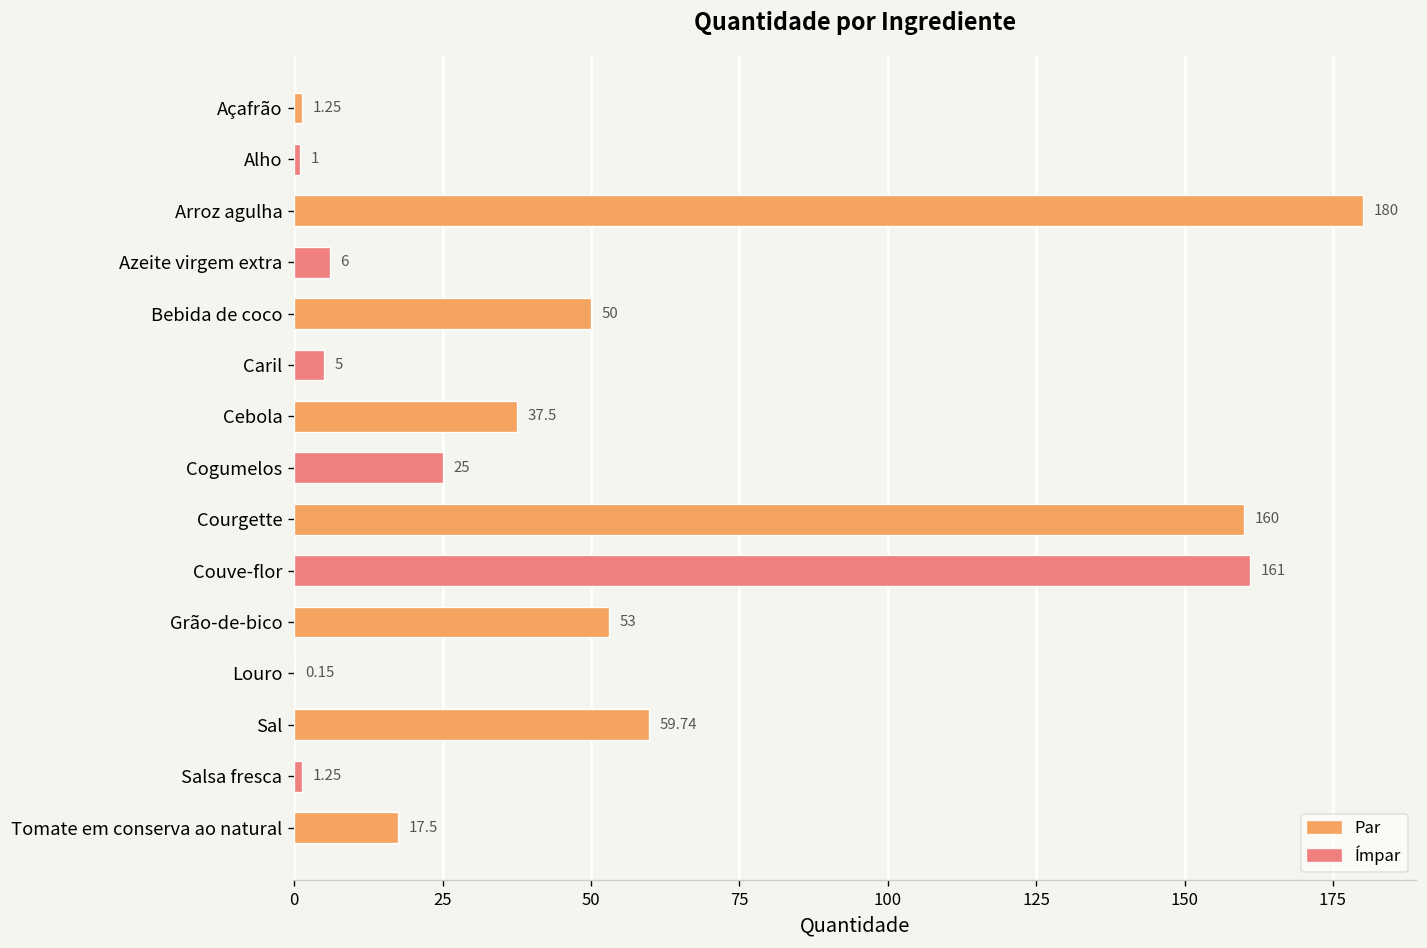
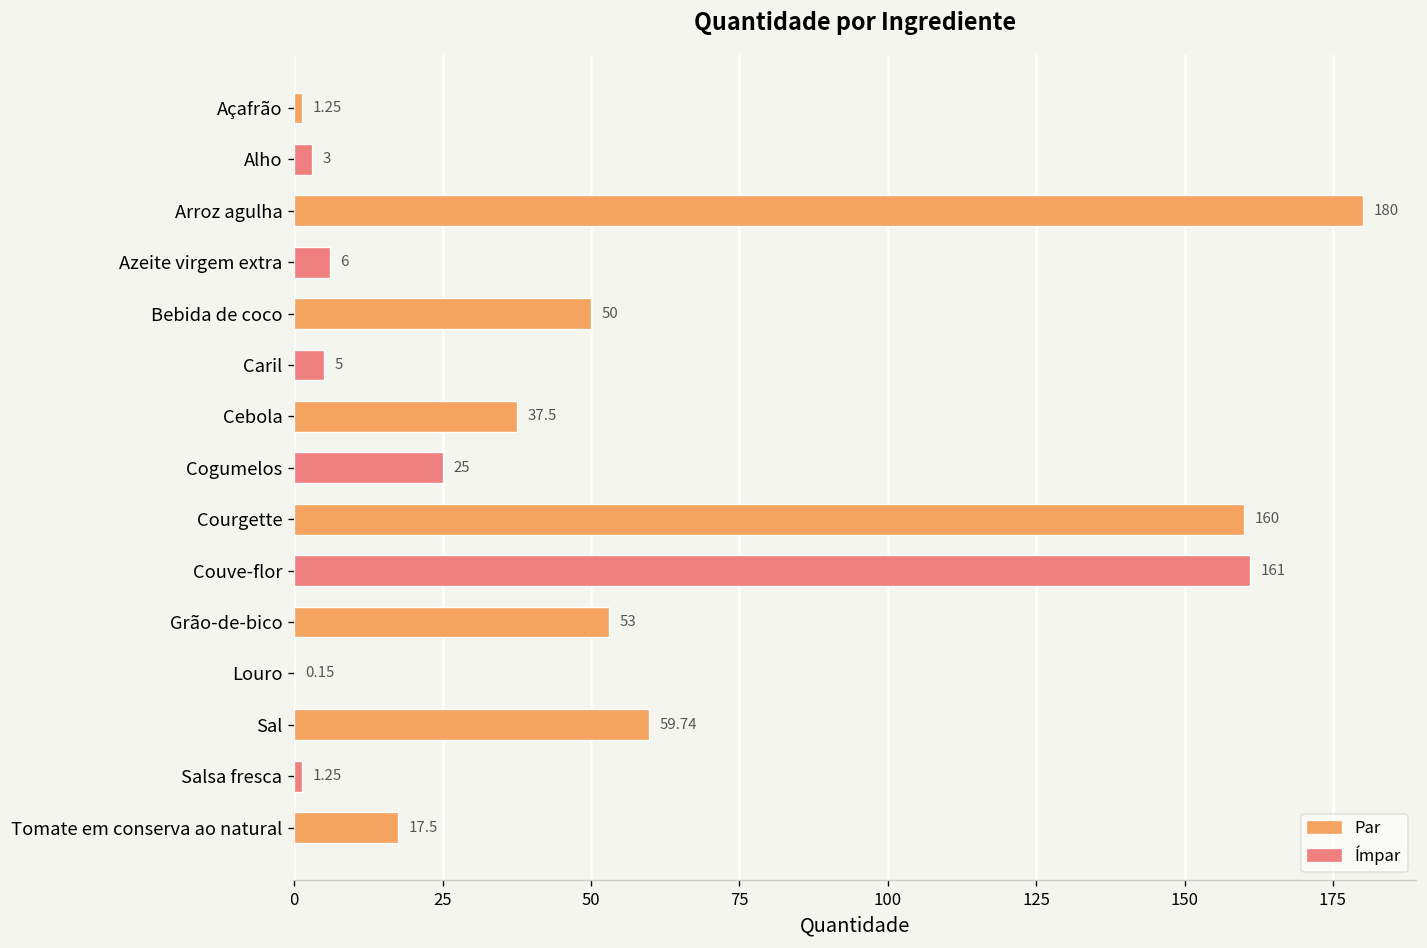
  {
    "Açafrão": 1.25,
-   "Alho": 1,
+   "Alho": 3,
    "Arroz agulha": 180,
    "Azeite virgem extra": 6,
    "Bebida de coco": 50,
    "Caril": 5,
    "Cebola": 37.5,
    "Cogumelos": 25,
    "Courgette": 160,
    "Couve-flor": 161,
    "Grão-de-bico": 53,
    "Louro": 0.15,
    "Sal": 59.74,
    "Salsa fresca": 1.25,
    "Tomate em conserva ao natural": 17.5
  }
